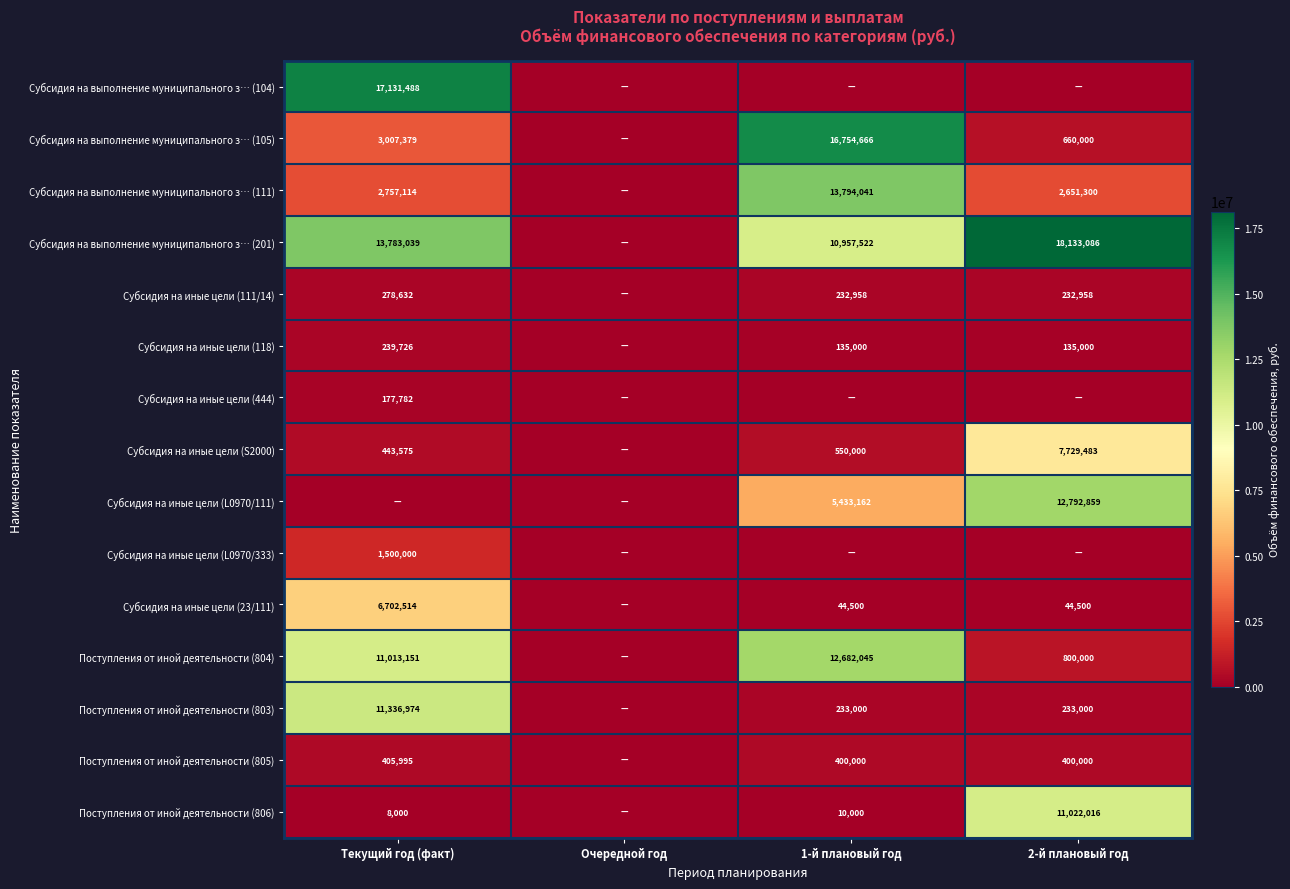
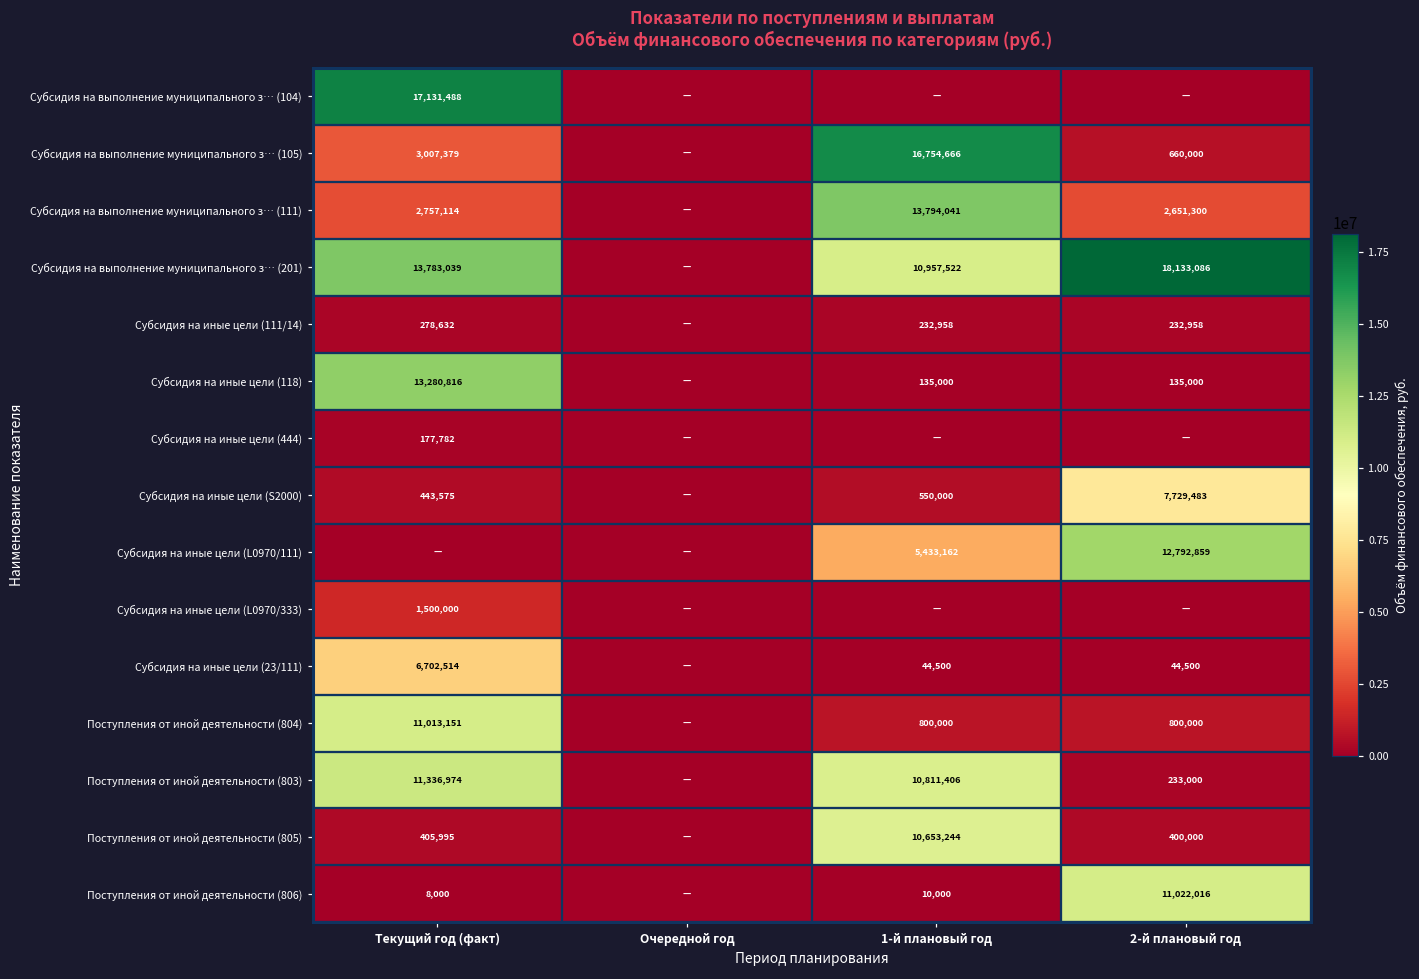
  {
    "Субсидия на выполнение муниципального з… (104)": {
      "Текущий год (факт)": "17,131,488"
    },
    "Субсидия на выполнение муниципального з… (105)": {
      "Текущий год (факт)": "3,007,379",
      "1-й плановый год": "16,754,666",
      "2-й плановый год": "660,000"
    },
    "Субсидия на выполнение муниципального з… (111)": {
      "Текущий год (факт)": "2,757,114",
      "1-й плановый год": "13,794,041",
      "2-й плановый год": "2,651,300"
    },
    "Субсидия на выполнение муниципального з… (201)": {
      "Текущий год (факт)": "13,783,039",
      "1-й плановый год": "10,957,522",
      "2-й плановый год": "18,133,086"
    },
    "Субсидия на иные цели (111/14)": {
      "Текущий год (факт)": "278,632",
      "1-й плановый год": "232,958",
      "2-й плановый год": "232,958"
    },
    "Субсидия на иные цели (118)": {
-     "Текущий год (факт)": "239,726",
+     "Текущий год (факт)": "13,280,816",
      "1-й плановый год": "135,000",
      "2-й плановый год": "135,000"
    },
    "Субсидия на иные цели (444)": {
      "Текущий год (факт)": "177,782"
    },
    "Субсидия на иные цели (S2000)": {
      "Текущий год (факт)": "443,575",
      "1-й плановый год": "550,000",
      "2-й плановый год": "7,729,483"
    },
    "Субсидия на иные цели (L0970/111)": {
      "1-й плановый год": "5,433,162",
      "2-й плановый год": "12,792,859"
    },
    "Субсидия на иные цели (L0970/333)": {
      "Текущий год (факт)": "1,500,000"
    },
    "Субсидия на иные цели (23/111)": {
      "Текущий год (факт)": "6,702,514",
      "1-й плановый год": "44,500",
      "2-й плановый год": "44,500"
    },
    "Поступления от иной деятельности (804)": {
      "Текущий год (факт)": "11,013,151",
-     "1-й плановый год": "12,682,045",
+     "1-й плановый год": "800,000",
      "2-й плановый год": "800,000"
    },
    "Поступления от иной деятельности (803)": {
      "Текущий год (факт)": "11,336,974",
-     "1-й плановый год": "233,000",
+     "1-й плановый год": "10,811,406",
      "2-й плановый год": "233,000"
    },
    "Поступления от иной деятельности (805)": {
      "Текущий год (факт)": "405,995",
-     "1-й плановый год": "400,000",
+     "1-й плановый год": "10,653,244",
      "2-й плановый год": "400,000"
    },
    "Поступления от иной деятельности (806)": {
      "Текущий год (факт)": "8,000",
      "1-й плановый год": "10,000",
      "2-й плановый год": "11,022,016"
    }
  }
